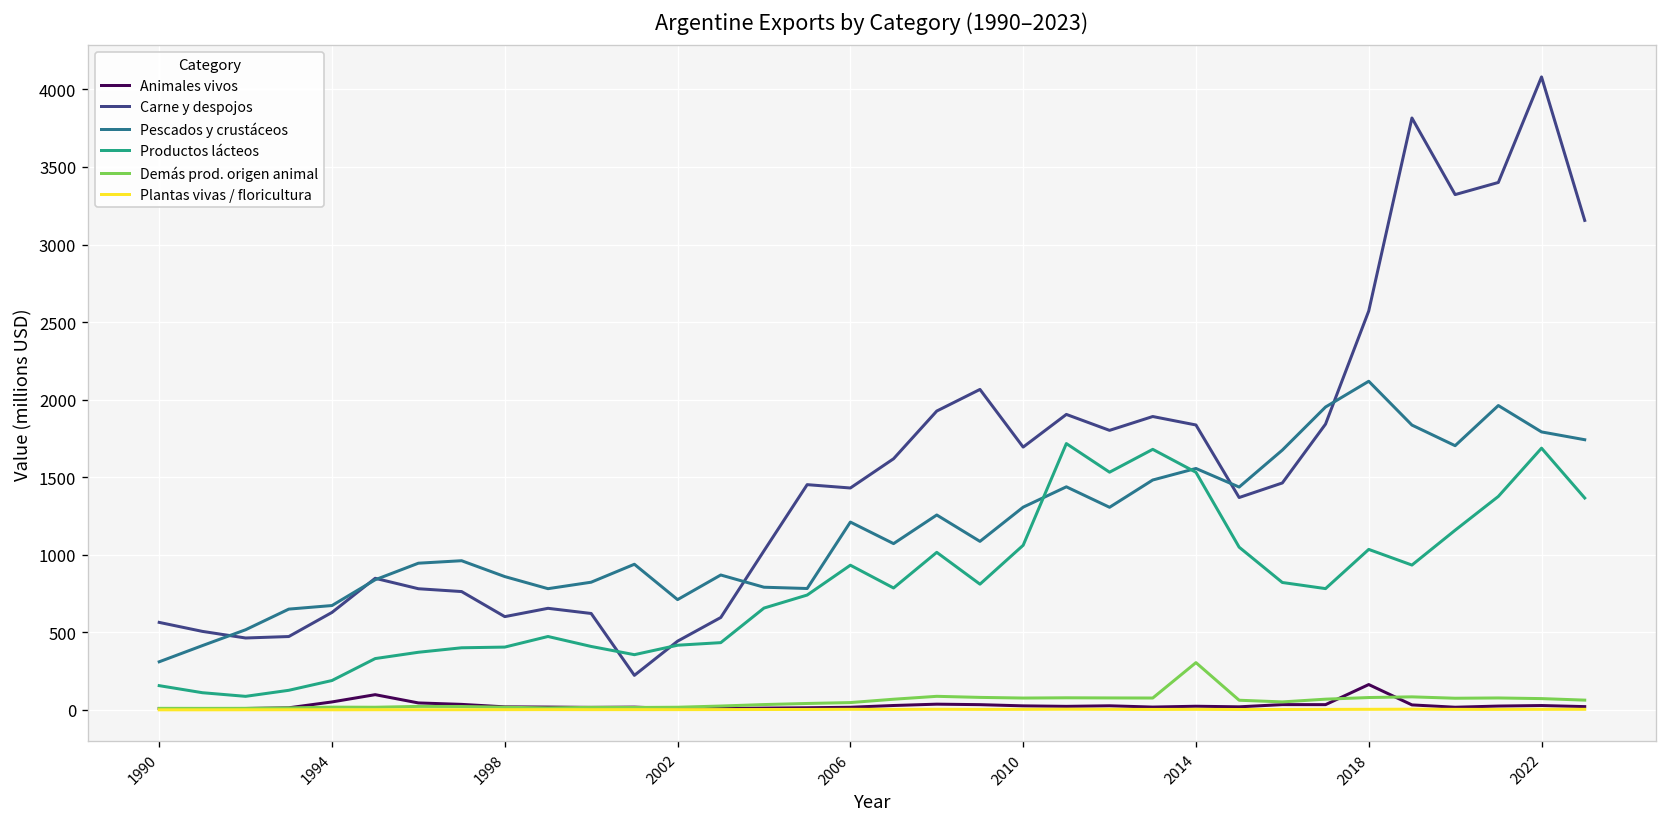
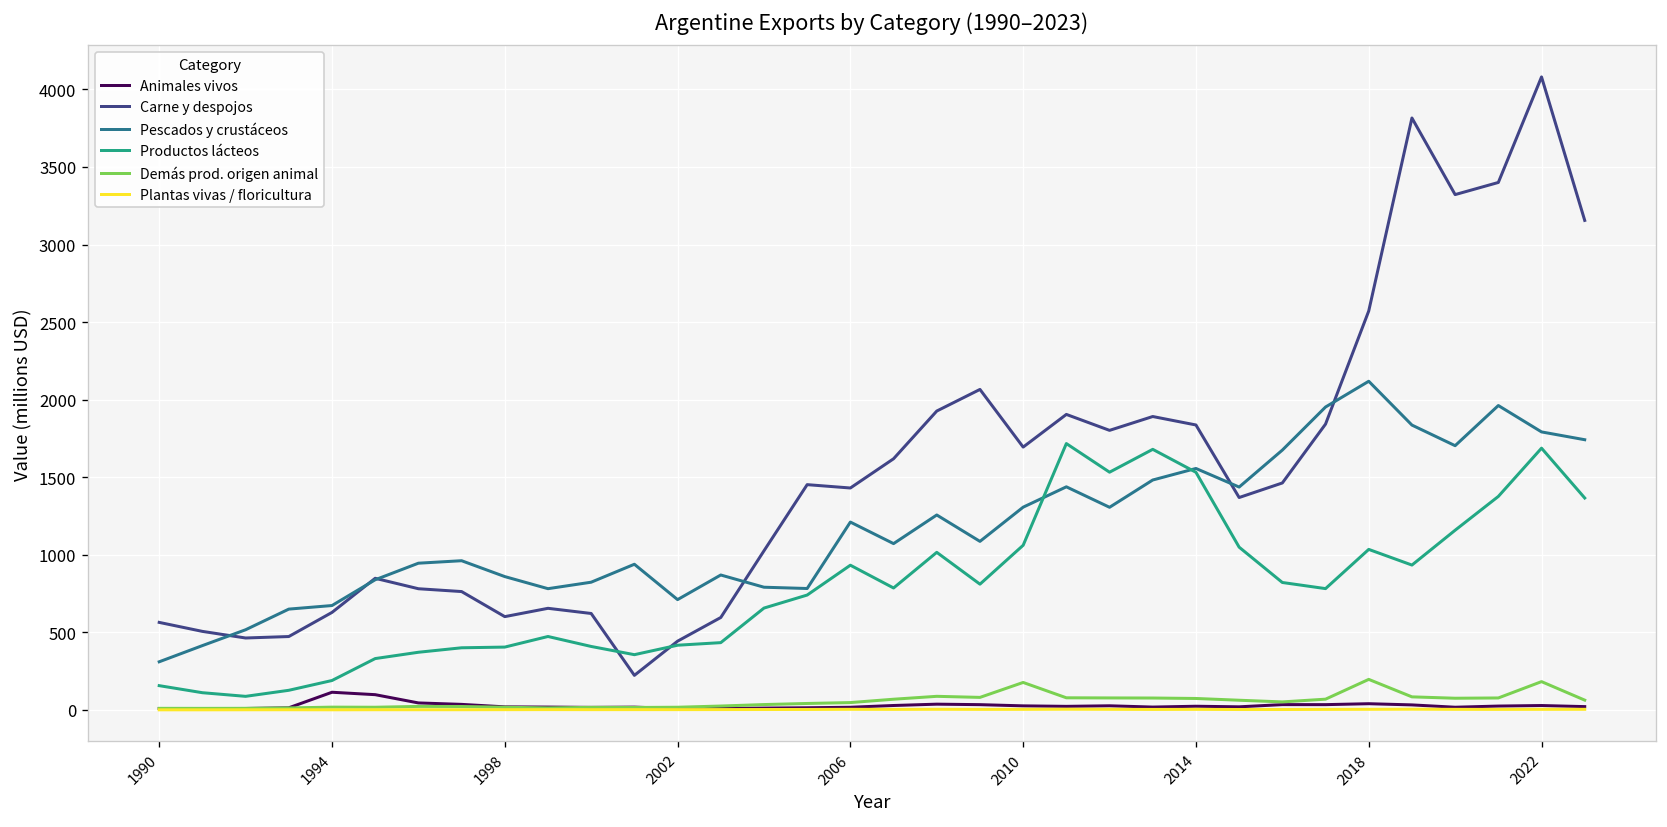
  {
    "Animales vivos": {
-     "1994": 50,
+     "1994": 110,
      "2010": 30,
      "2014": 20,
-     "2018": 160,
+     "2018": 40,
      "2022": 30
    },
    "Demás prod. origen animal": {
      "2006": 50,
-     "2010": 80,
-     "2014": 300,
-     "2018": 80,
-     "2022": 70
+     "2010": 180,
+     "2014": 70,
+     "2018": 200,
+     "2022": 180
    },
    "Plantas vivas / floricultura": {
      "2010": 0,
      "2014": 0,
      "2018": 0,
      "2022": 0
    }
  }
